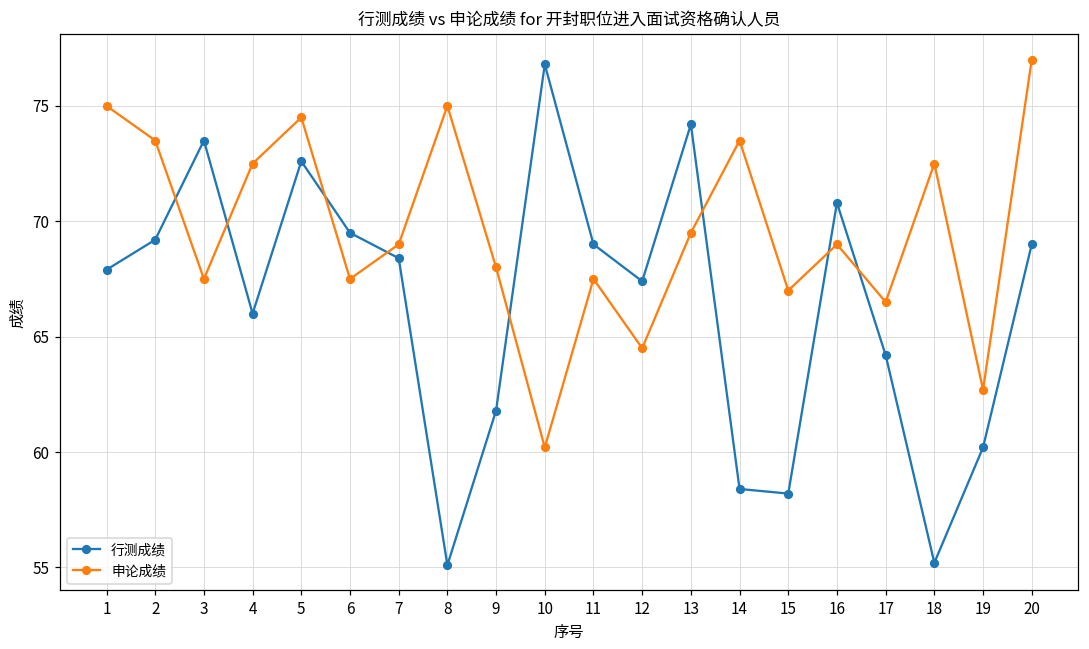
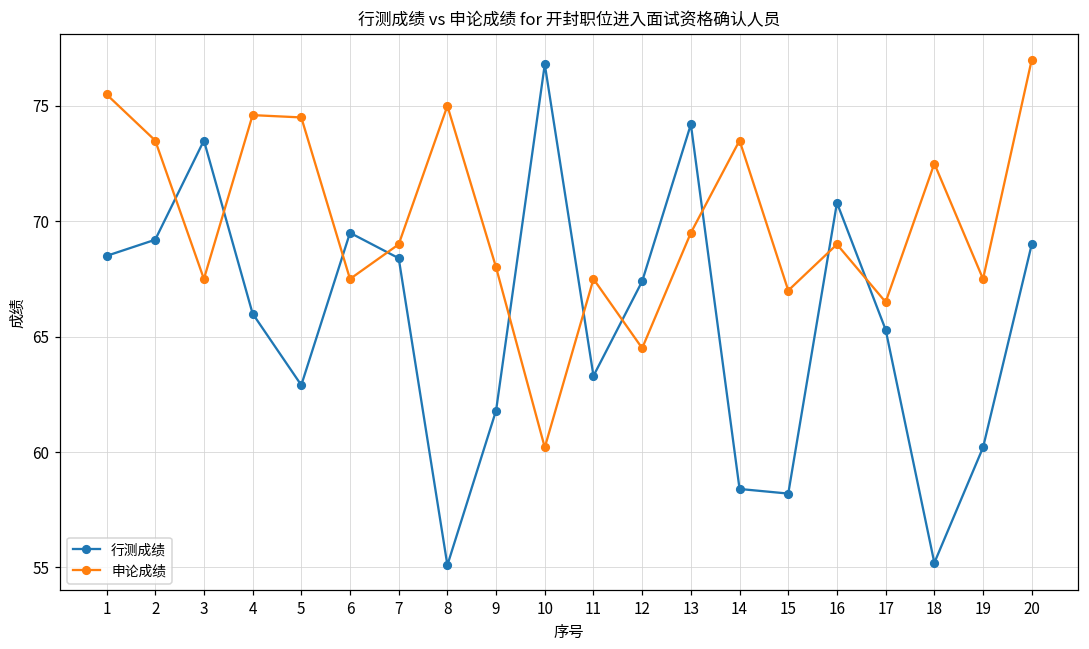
  {
    "行测成绩": {
-     "1": 67.9,
+     "1": 68.5,
      "2": 69.2,
      "3": 73.5,
      "4": 66.0,
-     "5": 72.6,
+     "5": 62.9,
      "6": 69.5,
      "7": 68.4,
      "8": 55.1,
      "9": 61.8,
      "10": 76.8,
-     "11": 69.0,
+     "11": 63.3,
      "12": 67.4,
      "13": 74.2,
      "14": 58.4,
      "15": 58.2,
      "16": 70.8,
-     "17": 64.2,
+     "17": 65.3,
      "18": 55.2,
      "19": 60.2,
      "20": 69.0
    },
    "申论成绩": {
-     "1": 75.0,
+     "1": 75.5,
      "2": 73.5,
      "3": 67.5,
-     "4": 72.5,
+     "4": 74.6,
      "5": 74.5,
      "6": 67.5,
      "7": 69.0,
      "8": 75.0,
      "9": 68.0,
      "10": 60.2,
      "11": 67.5,
      "12": 64.5,
      "13": 69.5,
      "14": 73.5,
      "15": 67.0,
      "16": 69.0,
      "17": 66.5,
      "18": 72.5,
-     "19": 62.7,
+     "19": 67.5,
      "20": 77.0
    }
  }
